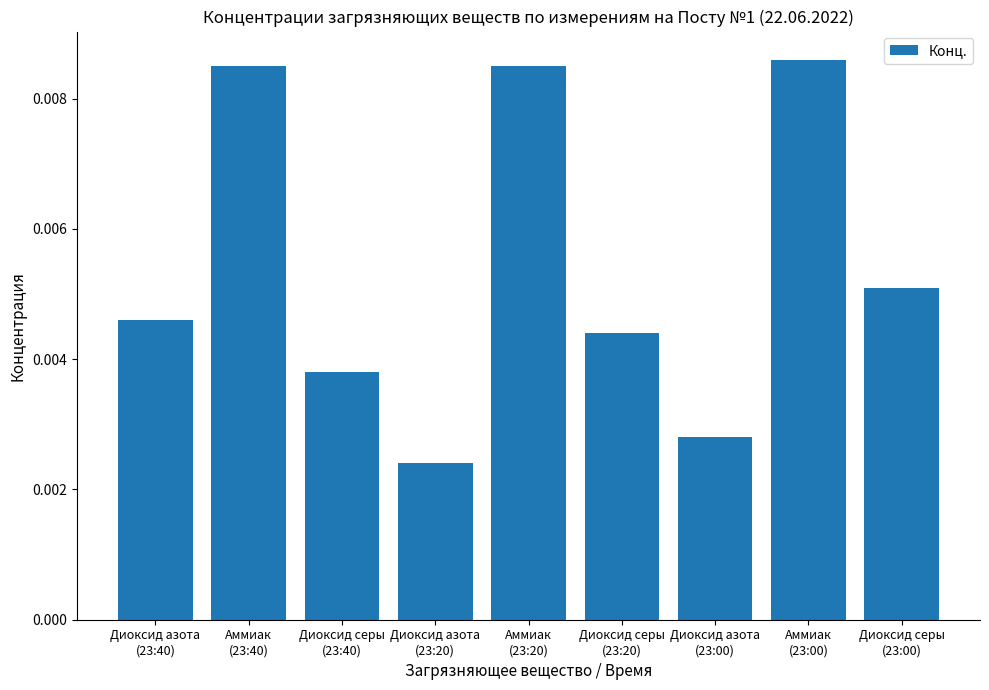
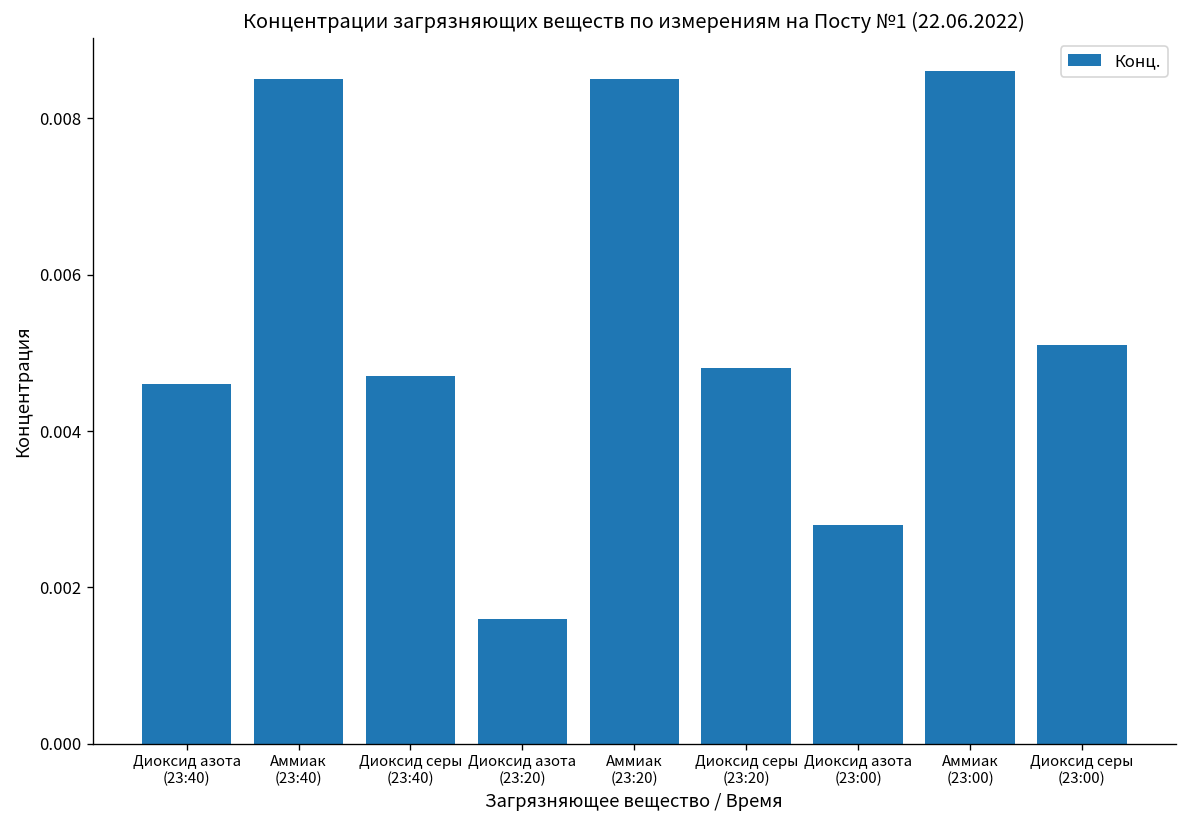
  {
    "Диоксид азота (23:40)": 0.0046,
    "Аммиак (23:40)": 0.0085,
-   "Диоксид серы (23:40)": 0.0038,
-   "Диоксид азота (23:20)": 0.0024,
+   "Диоксид серы (23:40)": 0.0047,
+   "Диоксид азота (23:20)": 0.0016,
    "Аммиак (23:20)": 0.0085,
-   "Диоксид серы (23:20)": 0.0044,
+   "Диоксид серы (23:20)": 0.0048,
    "Диоксид азота (23:00)": 0.0028,
    "Аммиак (23:00)": 0.0086,
    "Диоксид серы (23:00)": 0.0051
  }
